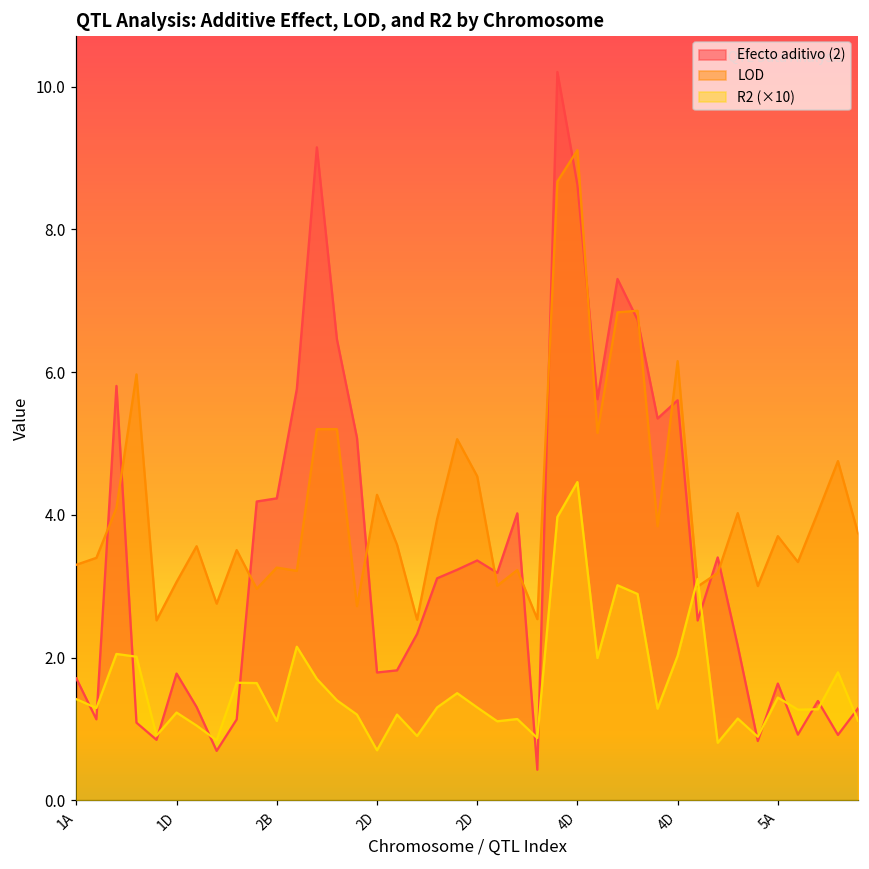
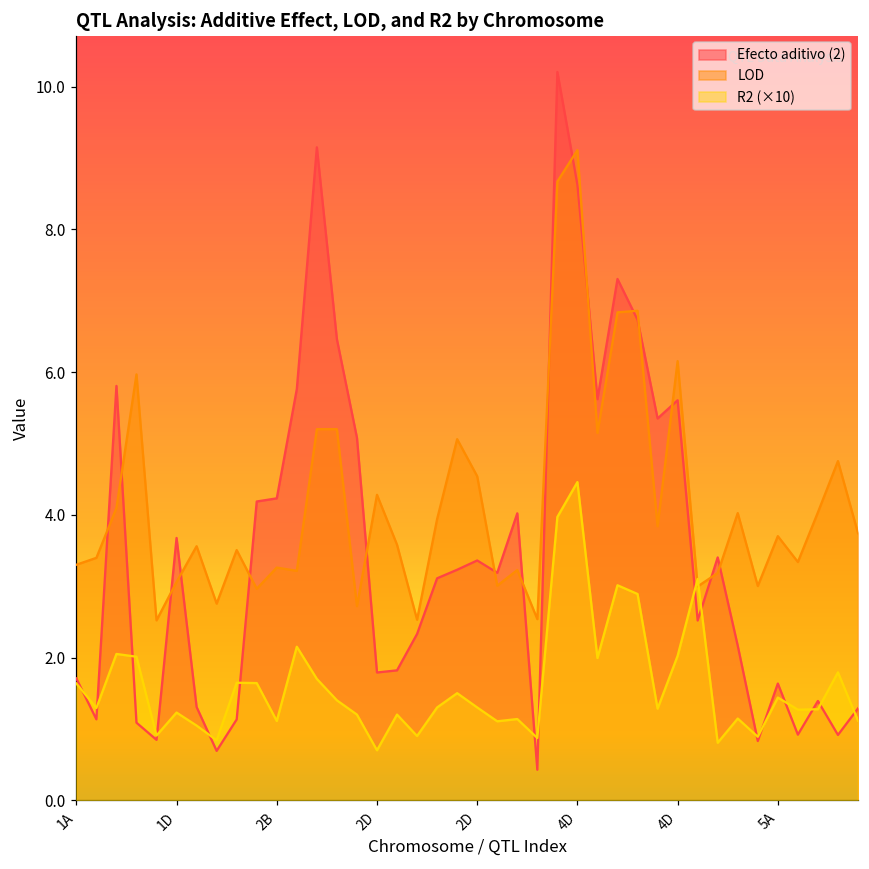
  {
    "Efecto aditivo (2)": {
      "1A": 1.7,
-     "1D": 1.8
+     "1D": 3.7
    },
    "LOD": {
      "1A": 3.3,
      "1D": 3.1
    },
    "R2 (×10)": {
-     "1A": 1.4,
+     "1A": 1.6,
      "1D": 1.2
    }
  }
